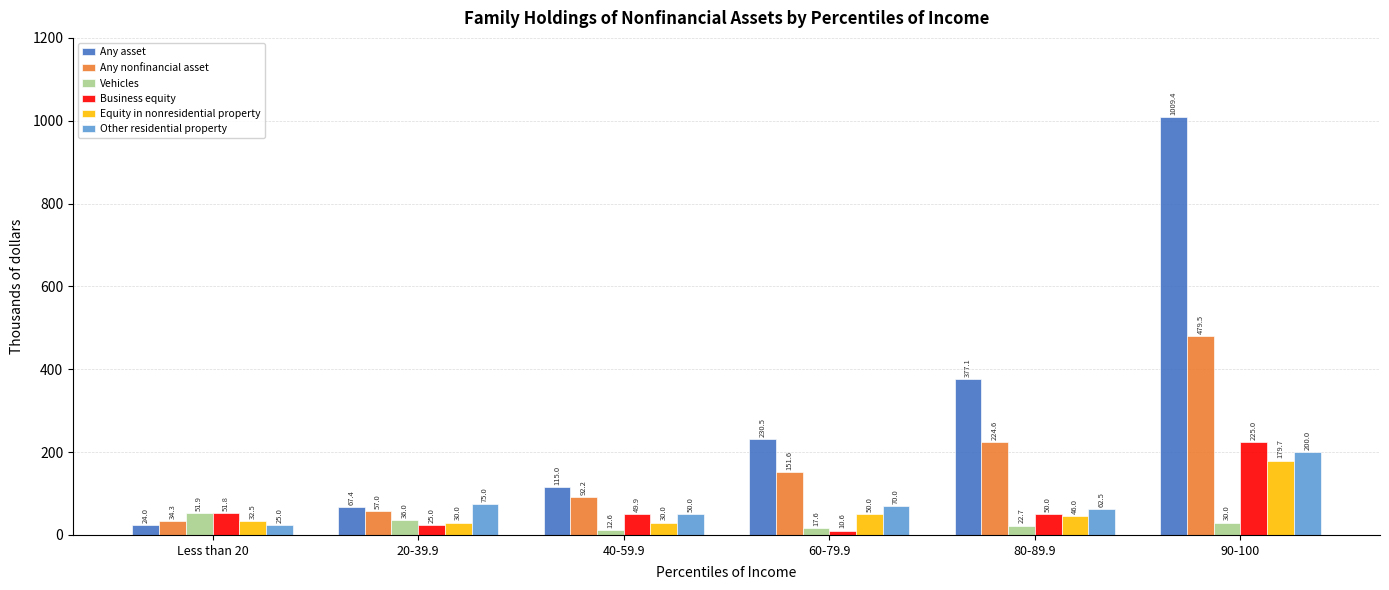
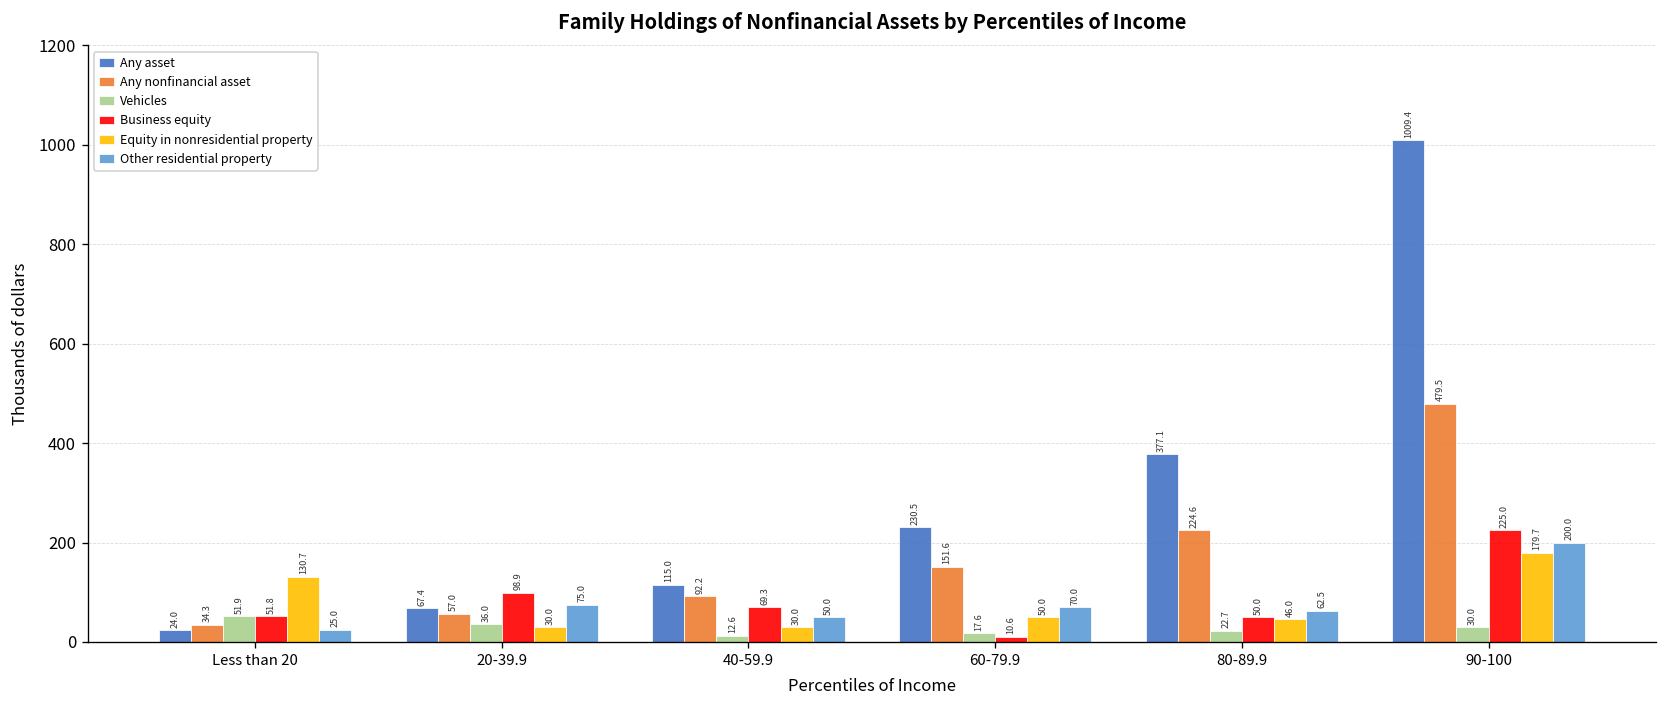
  {
    "Any nonfinancial asset": {
      "Less than 20": 34.3,
      "20-39.9": 57.0,
      "40-59.9": 92.2,
      "60-79.9": 151.6,
      "80-89.9": 224.6,
      "90-100": 479.5
    },
    "Vehicles": {
      "Less than 20": 51.9,
      "20-39.9": 36.0,
      "40-59.9": 12.6,
      "60-79.9": 17.6,
      "80-89.9": 22.7,
      "90-100": 30.0
    },
    "Business equity": {
      "Less than 20": 51.8,
-     "20-39.9": 25.0,
-     "40-59.9": 49.9,
+     "20-39.9": 98.9,
+     "40-59.9": 69.3,
      "60-79.9": 10.6,
      "80-89.9": 50.0,
      "90-100": 225.0
    },
    "Equity in nonresidential property": {
-     "Less than 20": 32.5,
+     "Less than 20": 130.7,
      "20-39.9": 30.0,
      "40-59.9": 30.0,
      "60-79.9": 50.0,
      "80-89.9": 46.0,
      "90-100": 179.7
    }
  }
